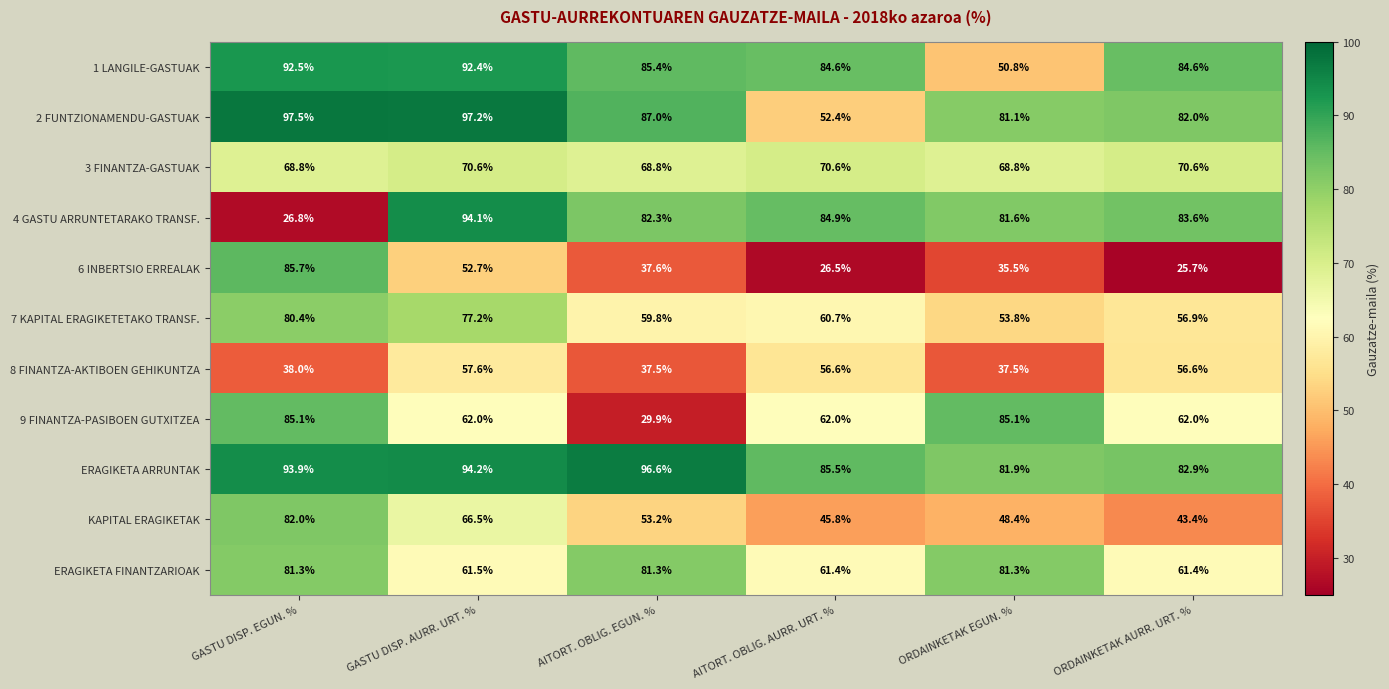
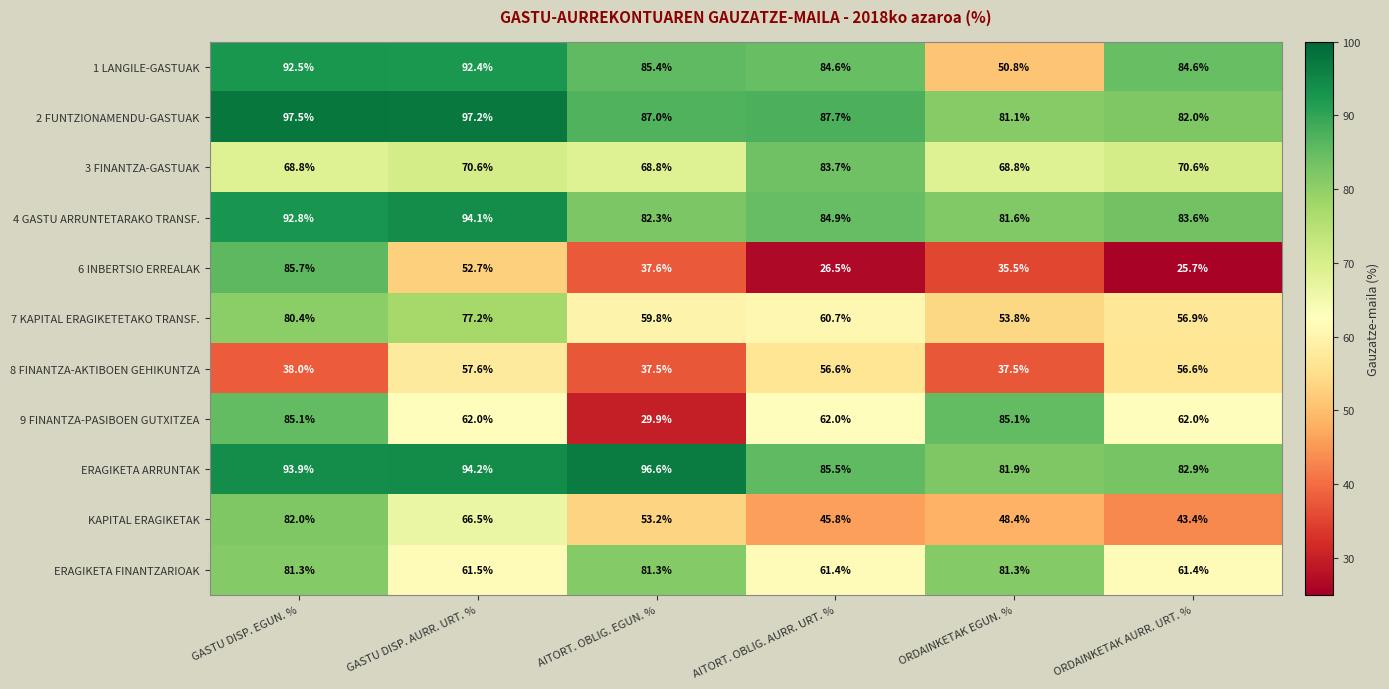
  {
    "1 LANGILE-GASTUAK": {
      "GASTU DISP. EGUN. %": "92.5%",
      "GASTU DISP. AURR. URT. %": "92.4%",
      "AITORT. OBLIG. EGUN. %": "85.4%",
      "AITORT. OBLIG. AURR. URT. %": "84.6%",
      "ORDAINKETAK EGUN. %": "50.8%",
      "ORDAINKETAK AURR. URT. %": "84.6%"
    },
    "2 FUNTZIONAMENDU-GASTUAK": {
      "GASTU DISP. EGUN. %": "97.5%",
      "GASTU DISP. AURR. URT. %": "97.2%",
      "AITORT. OBLIG. EGUN. %": "87.0%",
-     "AITORT. OBLIG. AURR. URT. %": "52.4%",
+     "AITORT. OBLIG. AURR. URT. %": "87.7%",
      "ORDAINKETAK EGUN. %": "81.1%",
      "ORDAINKETAK AURR. URT. %": "82.0%"
    },
    "3 FINANTZA-GASTUAK": {
      "GASTU DISP. EGUN. %": "68.8%",
      "GASTU DISP. AURR. URT. %": "70.6%",
      "AITORT. OBLIG. EGUN. %": "68.8%",
-     "AITORT. OBLIG. AURR. URT. %": "70.6%",
+     "AITORT. OBLIG. AURR. URT. %": "83.7%",
      "ORDAINKETAK EGUN. %": "68.8%",
      "ORDAINKETAK AURR. URT. %": "70.6%"
    },
    "4 GASTU ARRUNTETARAKO TRANSF.": {
-     "GASTU DISP. EGUN. %": "26.8%",
+     "GASTU DISP. EGUN. %": "92.8%",
      "GASTU DISP. AURR. URT. %": "94.1%",
      "AITORT. OBLIG. EGUN. %": "82.3%",
      "AITORT. OBLIG. AURR. URT. %": "84.9%",
      "ORDAINKETAK EGUN. %": "81.6%",
      "ORDAINKETAK AURR. URT. %": "83.6%"
    },
    "6 INBERTSIO ERREALAK": {
      "GASTU DISP. EGUN. %": "85.7%",
      "GASTU DISP. AURR. URT. %": "52.7%",
      "AITORT. OBLIG. EGUN. %": "37.6%",
      "AITORT. OBLIG. AURR. URT. %": "26.5%",
      "ORDAINKETAK EGUN. %": "35.5%",
      "ORDAINKETAK AURR. URT. %": "25.7%"
    },
    "7 KAPITAL ERAGIKETETAKO TRANSF.": {
      "GASTU DISP. EGUN. %": "80.4%",
      "GASTU DISP. AURR. URT. %": "77.2%",
      "AITORT. OBLIG. EGUN. %": "59.8%",
      "AITORT. OBLIG. AURR. URT. %": "60.7%",
      "ORDAINKETAK EGUN. %": "53.8%",
      "ORDAINKETAK AURR. URT. %": "56.9%"
    },
    "8 FINANTZA-AKTIBOEN GEHIKUNTZA": {
      "GASTU DISP. EGUN. %": "38.0%",
      "GASTU DISP. AURR. URT. %": "57.6%",
      "AITORT. OBLIG. EGUN. %": "37.5%",
      "AITORT. OBLIG. AURR. URT. %": "56.6%",
      "ORDAINKETAK EGUN. %": "37.5%",
      "ORDAINKETAK AURR. URT. %": "56.6%"
    },
    "9 FINANTZA-PASIBOEN GUTXITZEA": {
      "GASTU DISP. EGUN. %": "85.1%",
      "GASTU DISP. AURR. URT. %": "62.0%",
      "AITORT. OBLIG. EGUN. %": "29.9%",
      "AITORT. OBLIG. AURR. URT. %": "62.0%",
      "ORDAINKETAK EGUN. %": "85.1%",
      "ORDAINKETAK AURR. URT. %": "62.0%"
    },
    "ERAGIKETA ARRUNTAK": {
      "GASTU DISP. EGUN. %": "93.9%",
      "GASTU DISP. AURR. URT. %": "94.2%",
      "AITORT. OBLIG. EGUN. %": "96.6%",
      "AITORT. OBLIG. AURR. URT. %": "85.5%",
      "ORDAINKETAK EGUN. %": "81.9%",
      "ORDAINKETAK AURR. URT. %": "82.9%"
    },
    "KAPITAL ERAGIKETAK": {
      "GASTU DISP. EGUN. %": "82.0%",
      "GASTU DISP. AURR. URT. %": "66.5%",
      "AITORT. OBLIG. EGUN. %": "53.2%",
      "AITORT. OBLIG. AURR. URT. %": "45.8%",
      "ORDAINKETAK EGUN. %": "48.4%",
      "ORDAINKETAK AURR. URT. %": "43.4%"
    },
    "ERAGIKETA FINANTZARIOAK": {
      "GASTU DISP. EGUN. %": "81.3%",
      "GASTU DISP. AURR. URT. %": "61.5%",
      "AITORT. OBLIG. EGUN. %": "81.3%",
      "AITORT. OBLIG. AURR. URT. %": "61.4%",
      "ORDAINKETAK EGUN. %": "81.3%",
      "ORDAINKETAK AURR. URT. %": "61.4%"
    }
  }
